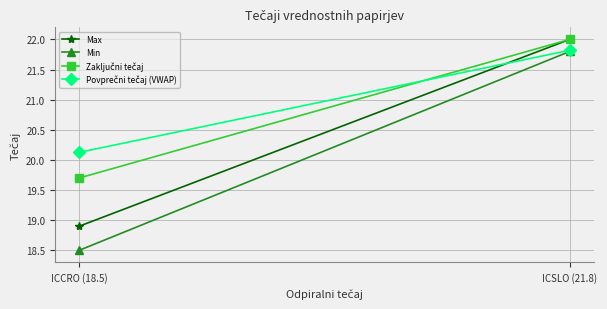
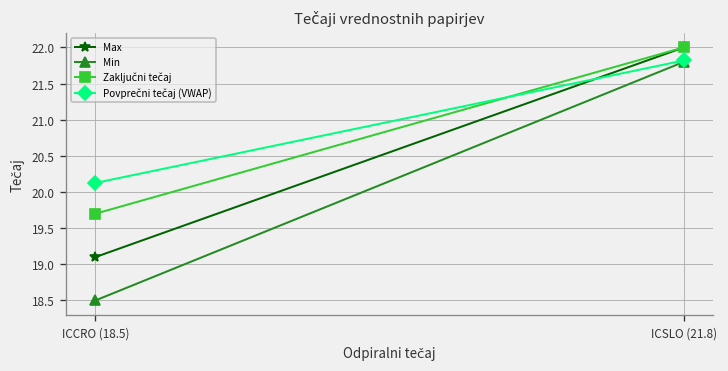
  {
    "Max": {
-     "ICCRO (18.5)": 18.9
+     "ICCRO (18.5)": 19.1
    },
    "Min": {
      "ICCRO (18.5)": 18.5
    },
    "Zaključni tečaj": {
      "ICCRO (18.5)": 19.7
    },
    "Povprečni tečaj (VWAP)": {
      "ICCRO (18.5)": 20.1
    }
  }
